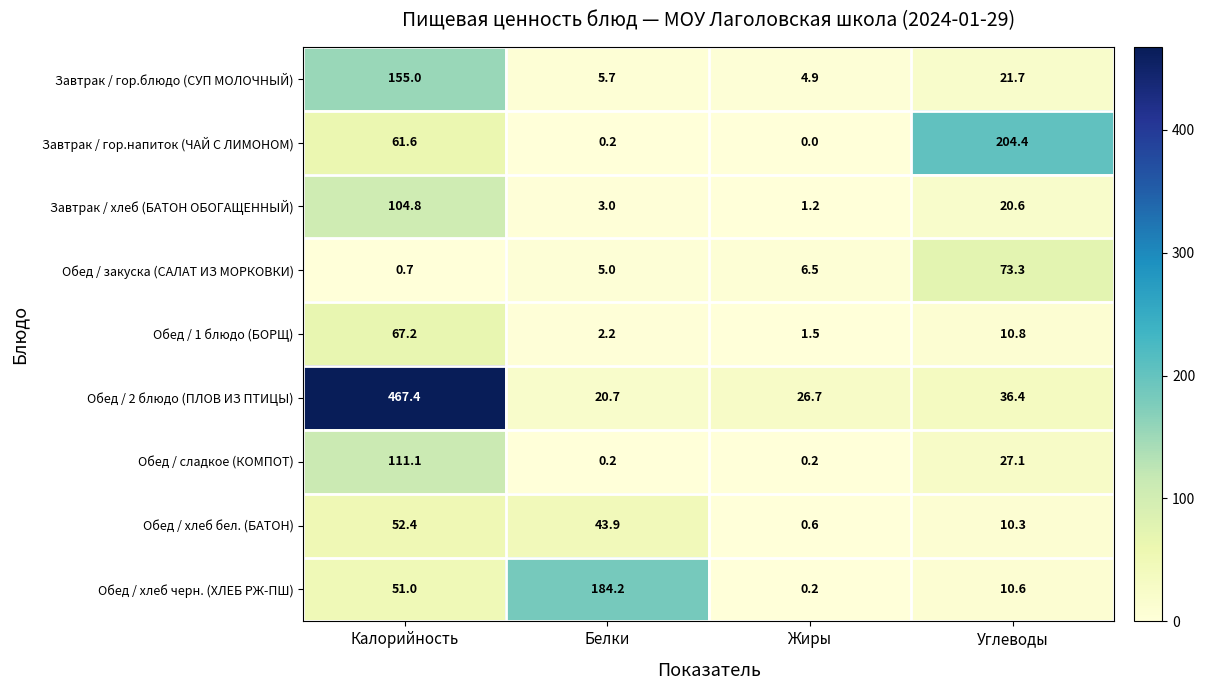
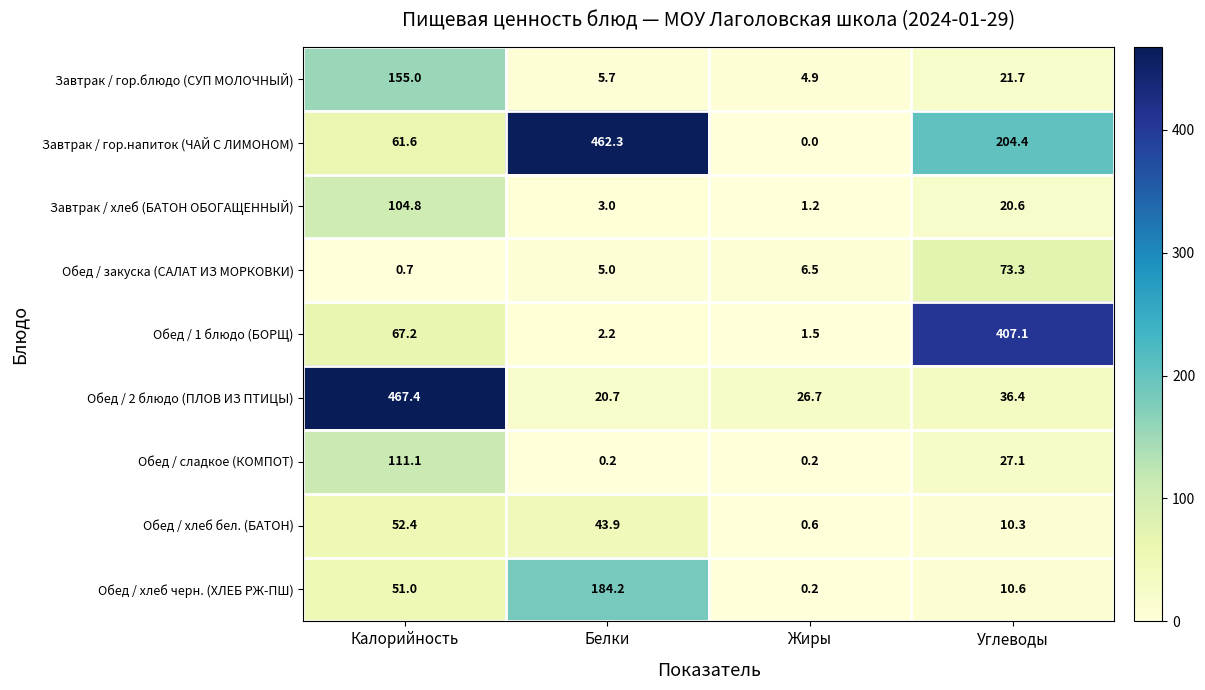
  {
    "Завтрак / гор.блюдо (СУП МОЛОЧНЫЙ)": {
      "Калорийность": 155.0,
      "Белки": 5.7,
      "Жиры": 4.9,
      "Углеводы": 21.7
    },
    "Завтрак / гор.напиток (ЧАЙ С ЛИМОНОМ)": {
      "Калорийность": 61.6,
-     "Белки": 0.2,
+     "Белки": 462.3,
      "Жиры": 0.0,
      "Углеводы": 204.4
    },
    "Завтрак / хлеб (БАТОН ОБОГАЩЕННЫЙ)": {
      "Калорийность": 104.8,
      "Белки": 3.0,
      "Жиры": 1.2,
      "Углеводы": 20.6
    },
    "Обед / закуска (САЛАТ ИЗ МОРКОВКИ)": {
      "Калорийность": 0.7,
      "Белки": 5.0,
      "Жиры": 6.5,
      "Углеводы": 73.3
    },
    "Обед / 1 блюдо (БОРЩ)": {
      "Калорийность": 67.2,
      "Белки": 2.2,
      "Жиры": 1.5,
-     "Углеводы": 10.8
+     "Углеводы": 407.1
    },
    "Обед / 2 блюдо (ПЛОВ ИЗ ПТИЦЫ)": {
      "Калорийность": 467.4,
      "Белки": 20.7,
      "Жиры": 26.7,
      "Углеводы": 36.4
    },
    "Обед / сладкое (КОМПОТ)": {
      "Калорийность": 111.1,
      "Белки": 0.2,
      "Жиры": 0.2,
      "Углеводы": 27.1
    },
    "Обед / хлеб бел. (БАТОН)": {
      "Калорийность": 52.4,
      "Белки": 43.9,
      "Жиры": 0.6,
      "Углеводы": 10.3
    },
    "Обед / хлеб черн. (ХЛЕБ РЖ-ПШ)": {
      "Калорийность": 51.0,
      "Белки": 184.2,
      "Жиры": 0.2,
      "Углеводы": 10.6
    }
  }
